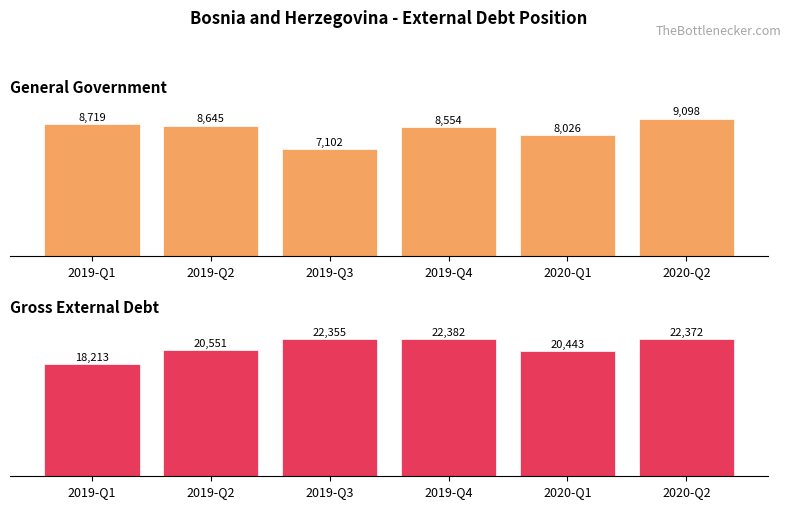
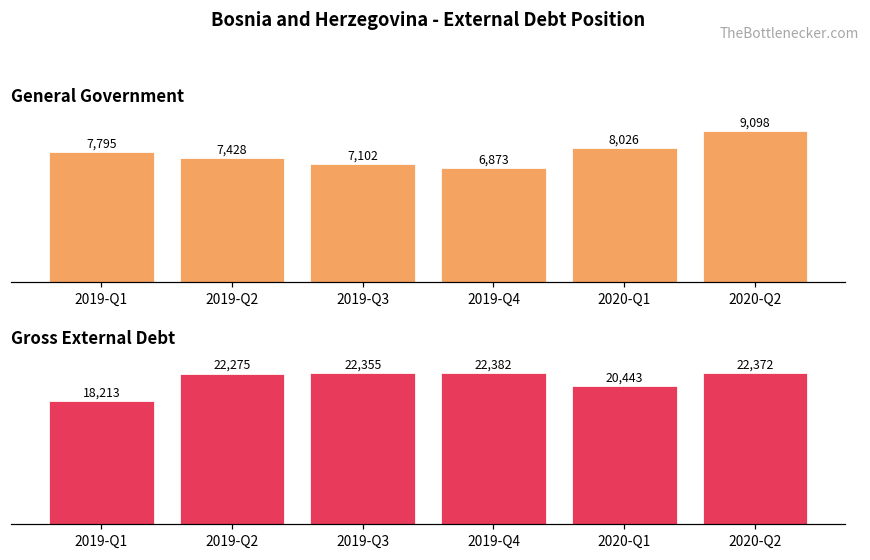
  {
    "General Government": {
-     "2019-Q1": "8,719",
-     "2019-Q2": "8,645",
+     "2019-Q1": "7,795",
+     "2019-Q2": "7,428",
      "2019-Q3": "7,102",
-     "2019-Q4": "8,554",
+     "2019-Q4": "6,873",
      "2020-Q1": "8,026",
      "2020-Q2": "9,098"
    },
    "Gross External Debt": {
      "2019-Q1": "18,213",
-     "2019-Q2": "20,551",
+     "2019-Q2": "22,275",
      "2019-Q3": "22,355",
      "2019-Q4": "22,382",
      "2020-Q1": "20,443",
      "2020-Q2": "22,372"
    }
  }
